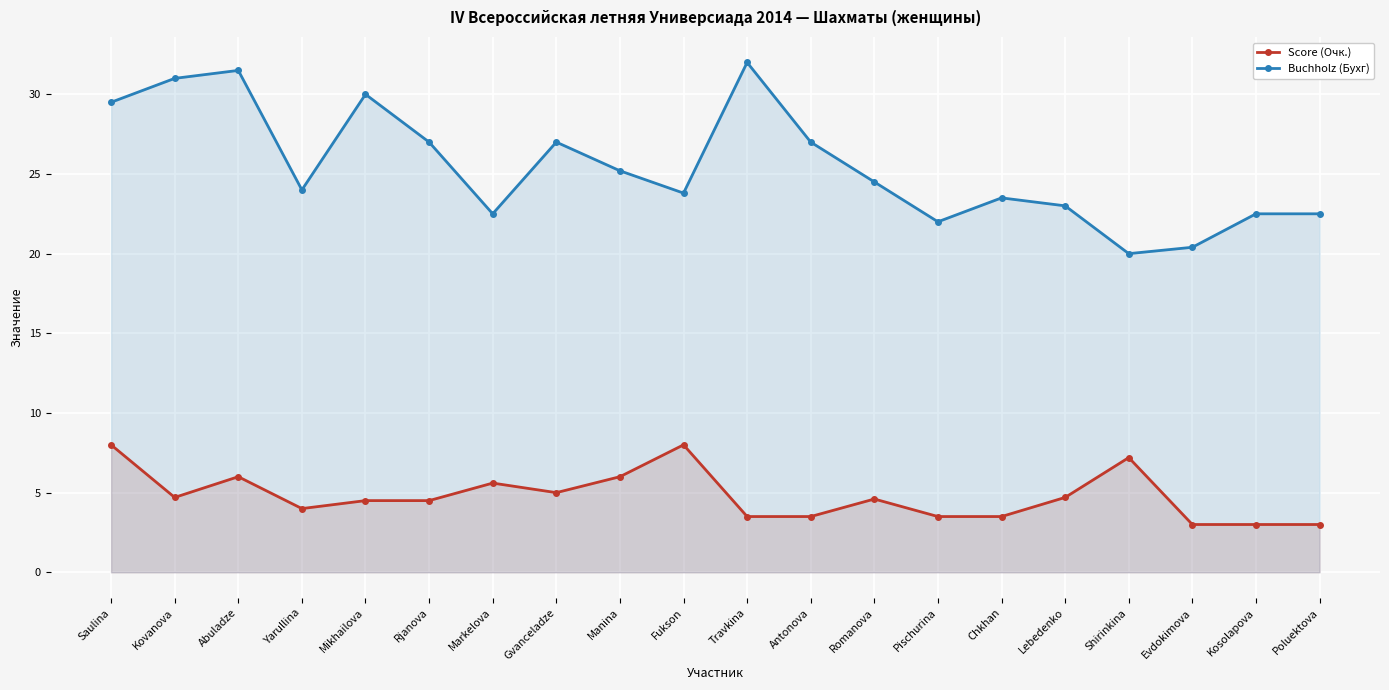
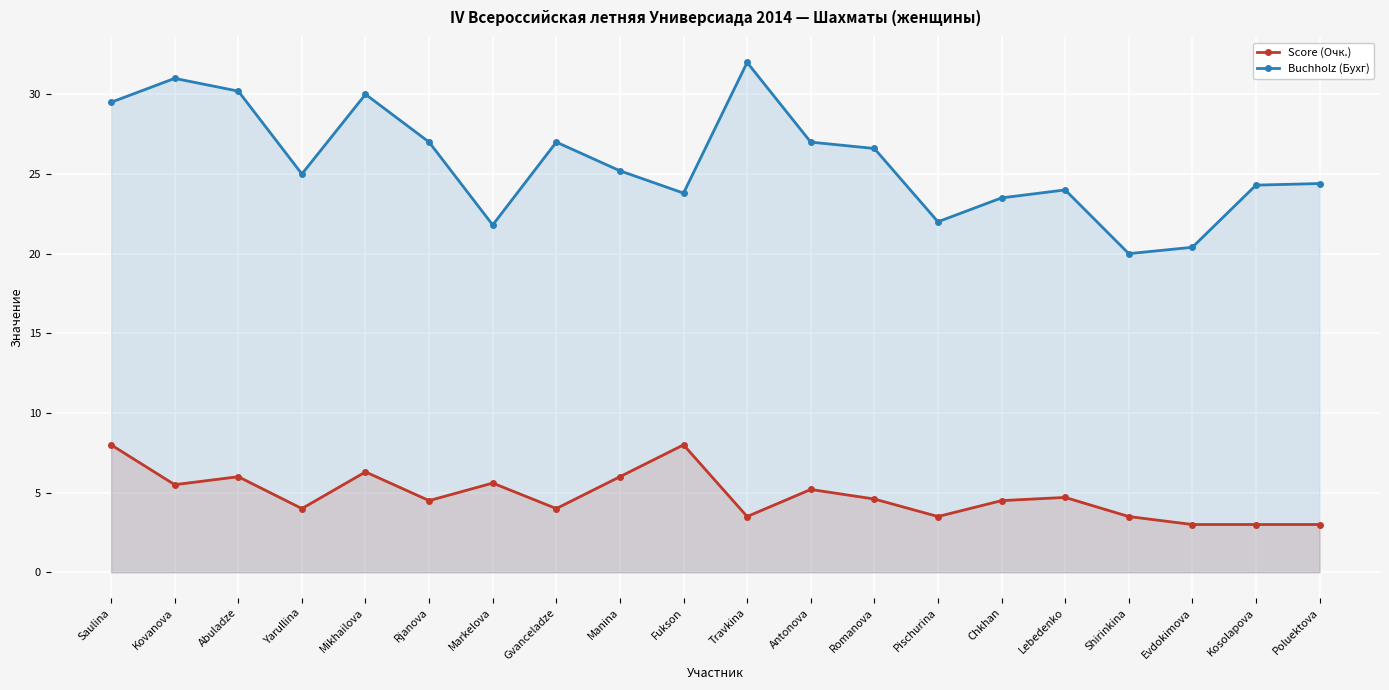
  {
    "Score (Очк.)": {
      "Saulina": 8.0,
-     "Kovanova": 4.7,
+     "Kovanova": 5.5,
      "Abuladze": 6.0,
      "Yarullina": 4.0,
-     "Mikhailova": 4.5,
+     "Mikhailova": 6.3,
      "Rjanova": 4.5,
      "Markelova": 5.6,
-     "Gvanceladze": 5,
+     "Gvanceladze": 4,
      "Manina": 6.0,
      "Fukson": 8.0,
      "Travkina": 3.5,
-     "Antonova": 3.5,
+     "Antonova": 5.2,
      "Romanova": 4.6,
      "Pischurina": 3.5,
-     "Chkhan": 3.5,
+     "Chkhan": 4.5,
      "Lebedenko": 4.7,
-     "Shirinkina": 7.2,
+     "Shirinkina": 3.5,
      "Evdokimova": 3.0,
      "Kosolapova": 3.0,
      "Poluektova": 3.0
    },
    "Buchholz (Бухг)": {
      "Saulina": 29.5,
      "Kovanova": 31.0,
-     "Abuladze": 31.5,
-     "Yarullina": 24,
+     "Abuladze": 30.2,
+     "Yarullina": 25,
      "Mikhailova": 30.0,
      "Rjanova": 27.0,
-     "Markelova": 22.5,
+     "Markelova": 21.8,
      "Gvanceladze": 27.0,
      "Manina": 25.2,
      "Fukson": 23.8,
      "Travkina": 32.0,
      "Antonova": 27.0,
-     "Romanova": 24.5,
+     "Romanova": 26.6,
      "Pischurina": 22.0,
      "Chkhan": 23.5,
-     "Lebedenko": 23,
+     "Lebedenko": 24,
      "Shirinkina": 20.0,
      "Evdokimova": 20.4,
-     "Kosolapova": 22.5,
-     "Poluektova": 22.5
+     "Kosolapova": 24.3,
+     "Poluektova": 24.4
    }
  }
